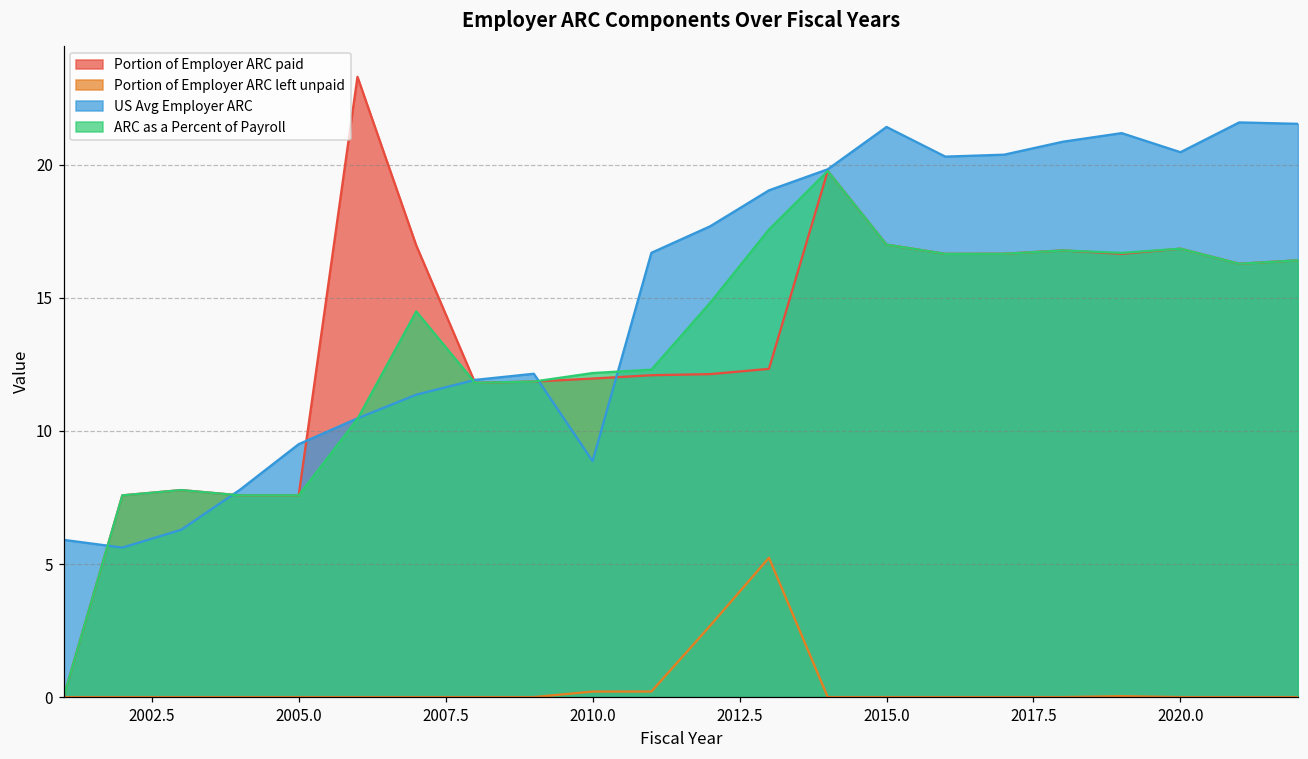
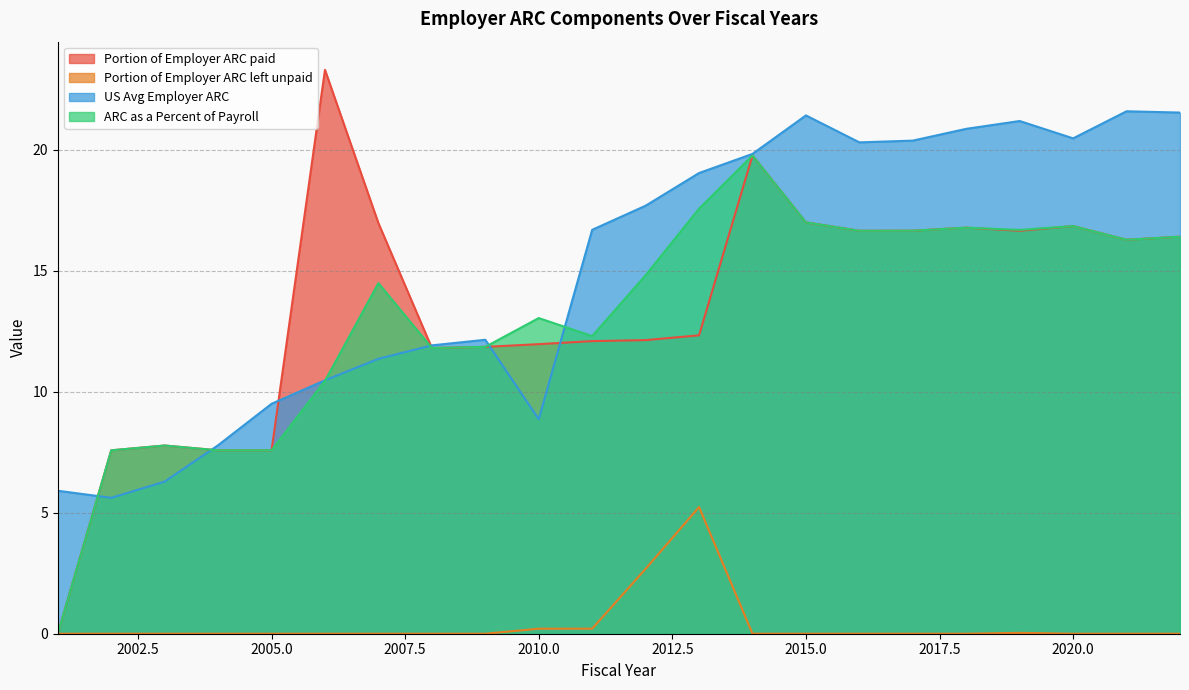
  {
    "US Avg Employer ARC": {
      "2005.0": 9.5,
      "2010.0": 8.9,
      "2015.0": 21.4,
      "2020.0": 20.5
    },
    "ARC as a Percent of Payroll": {
-     "2010.0": 12.2
+     "2010.0": 13.0
    }
  }
